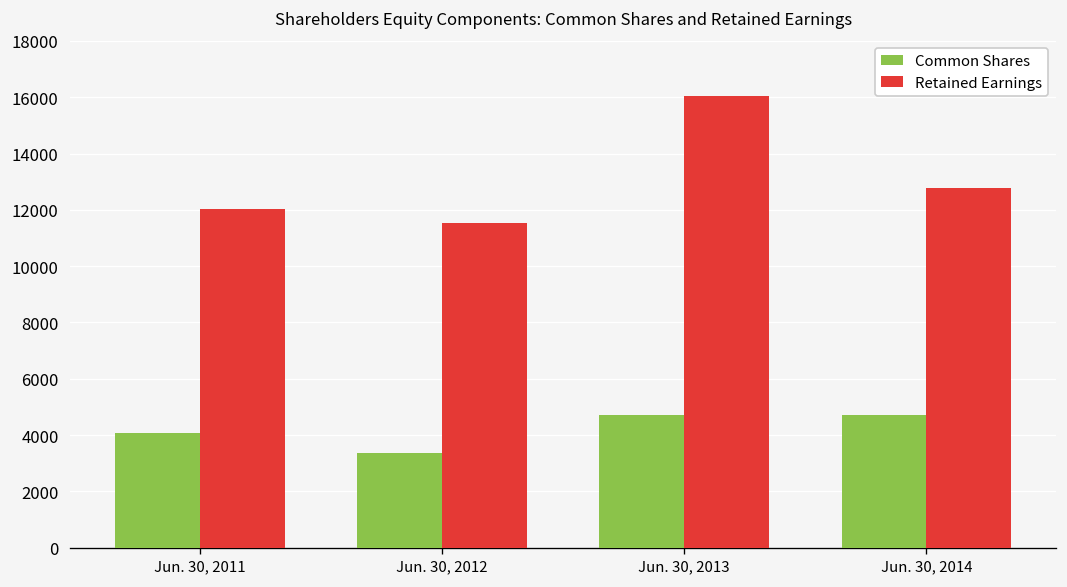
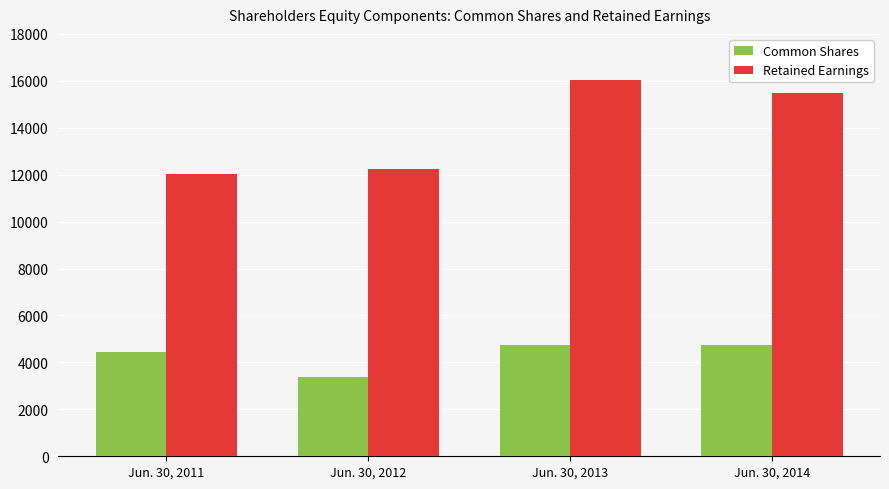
  {
    "Common Shares": {
-     "Jun. 30, 2011": 4100,
+     "Jun. 30, 2011": 4400,
      "Jun. 30, 2012": 3400,
      "Jun. 30, 2013": 4700,
      "Jun. 30, 2014": 4700
    },
    "Retained Earnings": {
      "Jun. 30, 2011": 12000,
-     "Jun. 30, 2012": 11500,
+     "Jun. 30, 2012": 12200,
      "Jun. 30, 2013": 16000,
-     "Jun. 30, 2014": 12800
+     "Jun. 30, 2014": 15500
    }
  }
